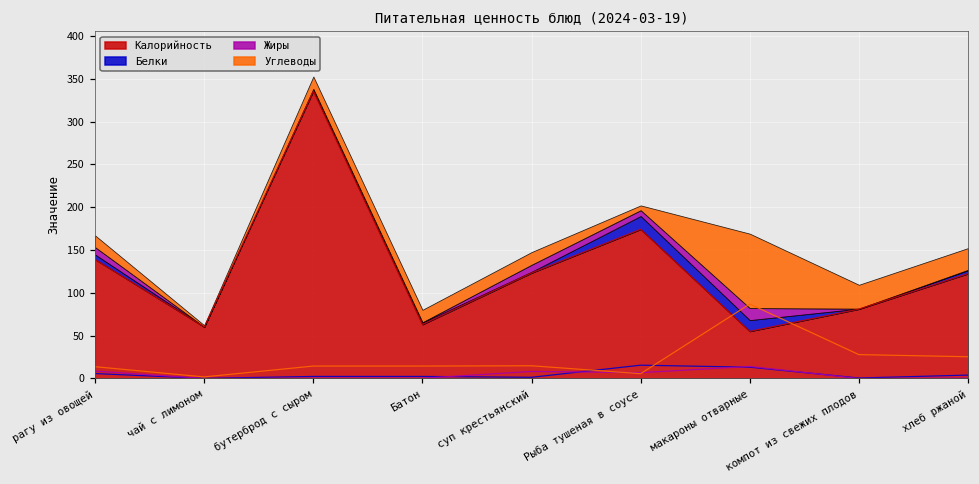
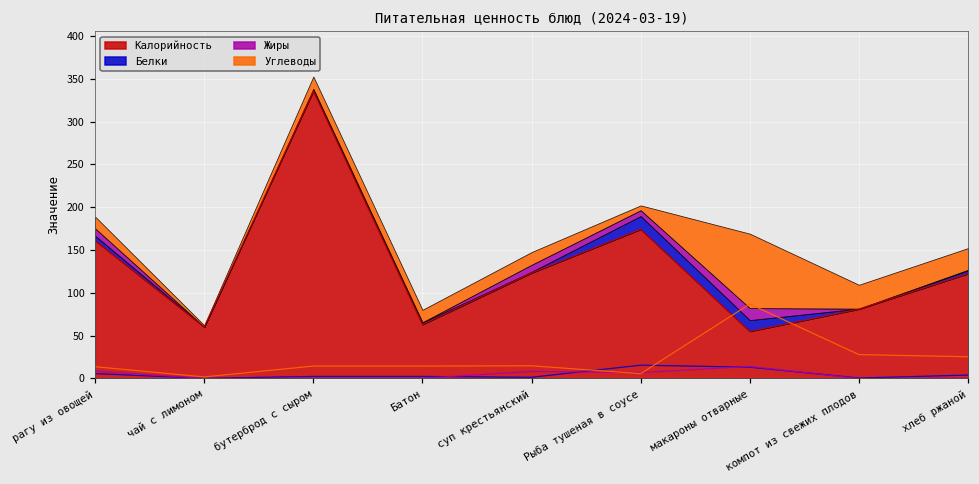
  {
    "Калорийность": {
-     "рагу из овощей": 140,
+     "рагу из овощей": 160,
      "Рыба тушеная в соусе": 170,
      "макароны отварные": 60,
      "хлеб ржаной": 120
    }
  }
